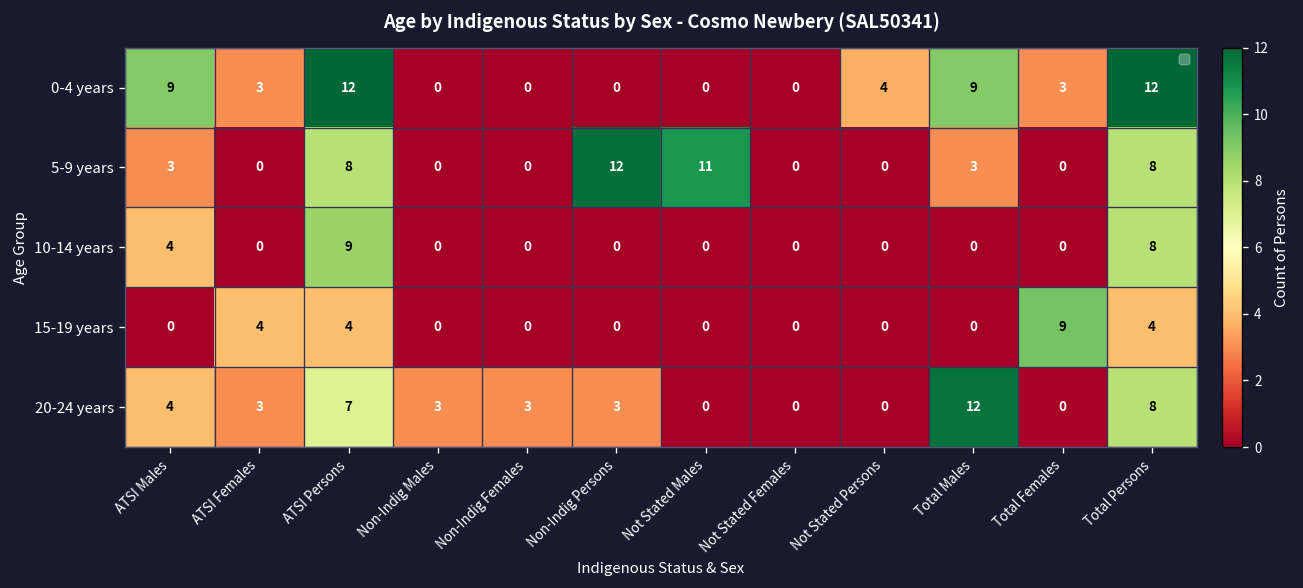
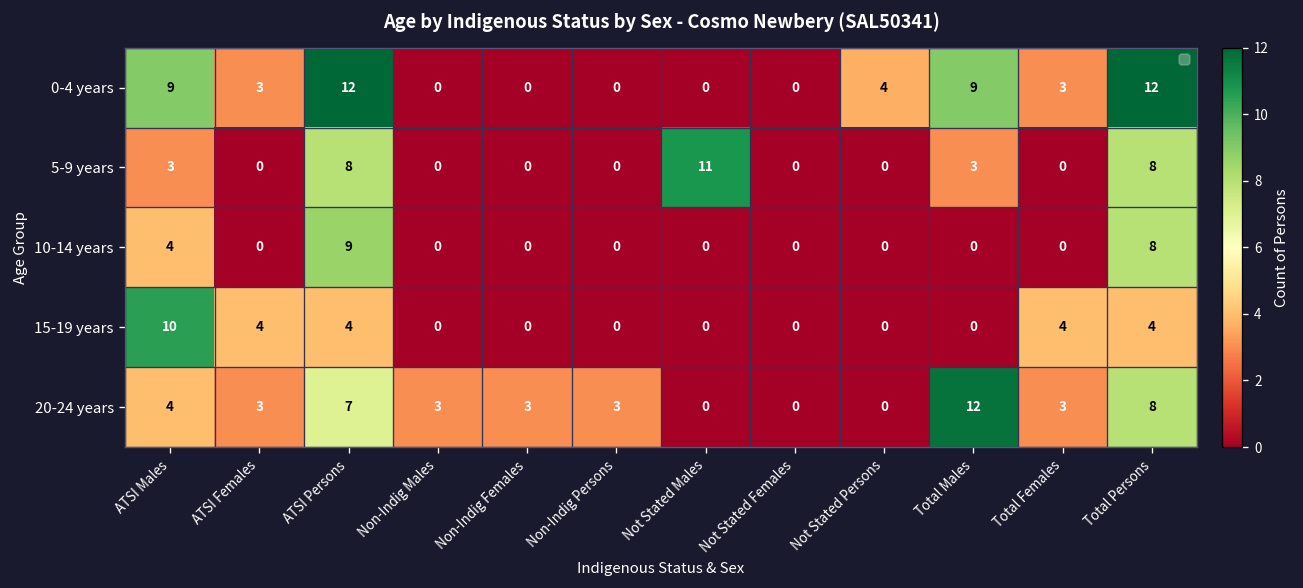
  {
    "0-4 years": {
      "ATSI Males": 9,
      "ATSI Females": 3,
      "ATSI Persons": 12,
      "Non-Indig Males": 0,
      "Non-Indig Females": 0,
      "Non-Indig Persons": 0,
      "Not Stated Males": 0,
      "Not Stated Females": 0,
      "Not Stated Persons": 4,
      "Total Males": 9,
      "Total Females": 3,
      "Total Persons": 12
    },
    "5-9 years": {
      "ATSI Males": 3,
      "ATSI Females": 0,
      "ATSI Persons": 8,
      "Non-Indig Males": 0,
      "Non-Indig Females": 0,
-     "Non-Indig Persons": 12,
+     "Non-Indig Persons": 0,
      "Not Stated Males": 11,
      "Not Stated Females": 0,
      "Not Stated Persons": 0,
      "Total Males": 3,
      "Total Females": 0,
      "Total Persons": 8
    },
    "10-14 years": {
      "ATSI Males": 4,
      "ATSI Females": 0,
      "ATSI Persons": 9,
      "Non-Indig Males": 0,
      "Non-Indig Females": 0,
      "Non-Indig Persons": 0,
      "Not Stated Males": 0,
      "Not Stated Females": 0,
      "Not Stated Persons": 0,
      "Total Males": 0,
      "Total Females": 0,
      "Total Persons": 8
    },
    "15-19 years": {
-     "ATSI Males": 0,
+     "ATSI Males": 10,
      "ATSI Females": 4,
      "ATSI Persons": 4,
      "Non-Indig Males": 0,
      "Non-Indig Females": 0,
      "Non-Indig Persons": 0,
      "Not Stated Males": 0,
      "Not Stated Females": 0,
      "Not Stated Persons": 0,
      "Total Males": 0,
-     "Total Females": 9,
+     "Total Females": 4,
      "Total Persons": 4
    },
    "20-24 years": {
      "ATSI Males": 4,
      "ATSI Females": 3,
      "ATSI Persons": 7,
      "Non-Indig Males": 3,
      "Non-Indig Females": 3,
      "Non-Indig Persons": 3,
      "Not Stated Males": 0,
      "Not Stated Females": 0,
      "Not Stated Persons": 0,
      "Total Males": 12,
-     "Total Females": 0,
+     "Total Females": 3,
      "Total Persons": 8
    }
  }
